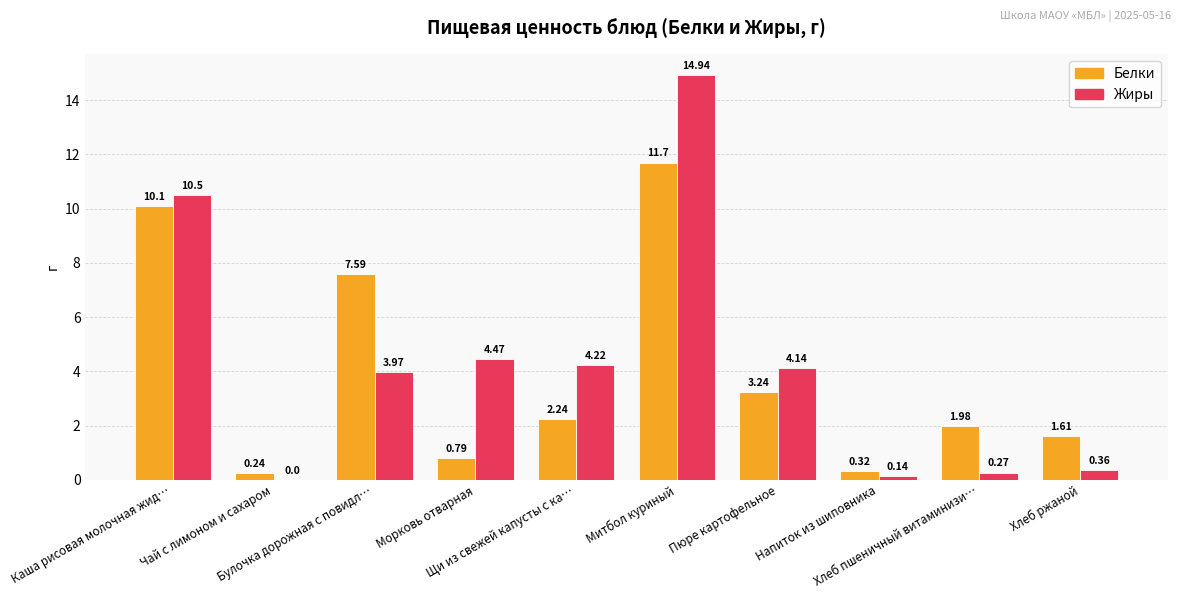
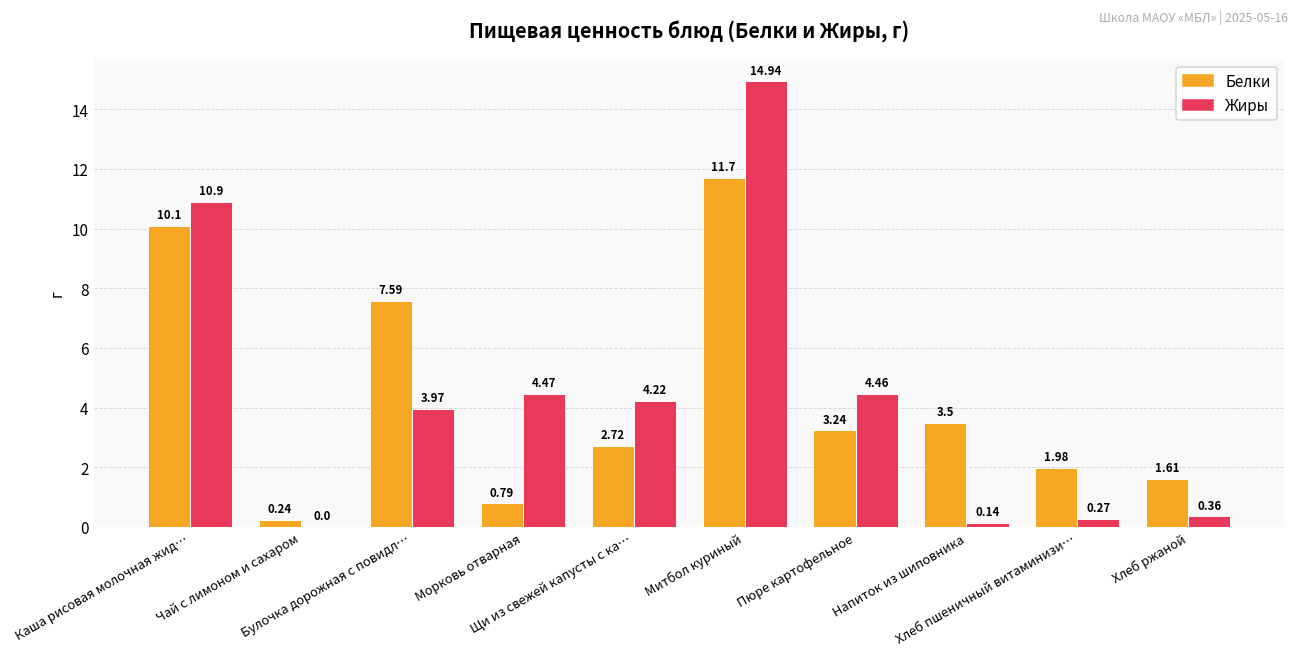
  {
    "Белки": {
      "Каша рисовая молочная жид…": 10.1,
      "Чай с лимоном и сахаром": 0.24,
      "Булочка дорожная с повидл…": 7.59,
      "Морковь отварная": 0.79,
-     "Щи из свежей капусты с ка…": 2.24,
+     "Щи из свежей капусты с ка…": 2.72,
      "Митбол куриный": 11.7,
      "Пюре картофельное": 3.24,
-     "Напиток из шиповника": 0.32,
+     "Напиток из шиповника": 3.5,
      "Хлеб пшеничный витаминизи…": 1.98,
      "Хлеб ржаной": 1.61
    },
    "Жиры": {
-     "Каша рисовая молочная жид…": 10.5,
+     "Каша рисовая молочная жид…": 10.9,
      "Чай с лимоном и сахаром": 0.0,
      "Булочка дорожная с повидл…": 3.97,
      "Морковь отварная": 4.47,
      "Щи из свежей капусты с ка…": 4.22,
      "Митбол куриный": 14.94,
-     "Пюре картофельное": 4.14,
+     "Пюре картофельное": 4.46,
      "Напиток из шиповника": 0.14,
      "Хлеб пшеничный витаминизи…": 0.27,
      "Хлеб ржаной": 0.36
    }
  }
